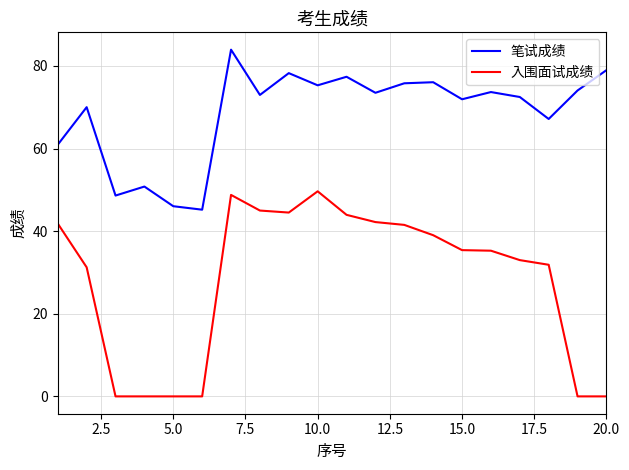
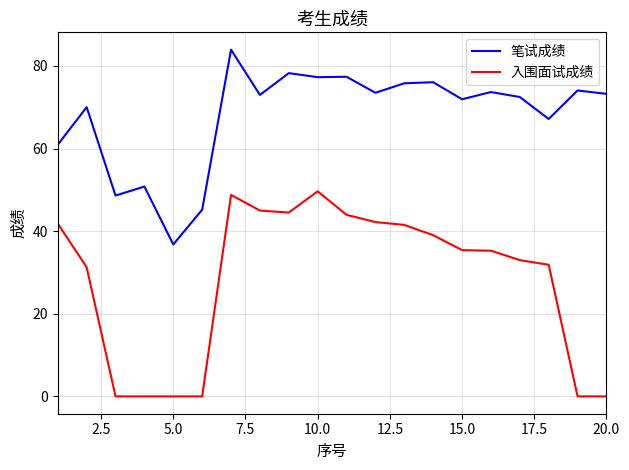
  {
    "笔试成绩": {
-     "5.0": 46,
-     "10.0": 75,
+     "5.0": 37,
+     "10.0": 77,
      "15.0": 72,
-     "20.0": 79
+     "20.0": 73
    },
    "入围面试成绩": {
      "5.0": 0,
      "10.0": 50,
      "15.0": 35,
      "20.0": 0
    }
  }
